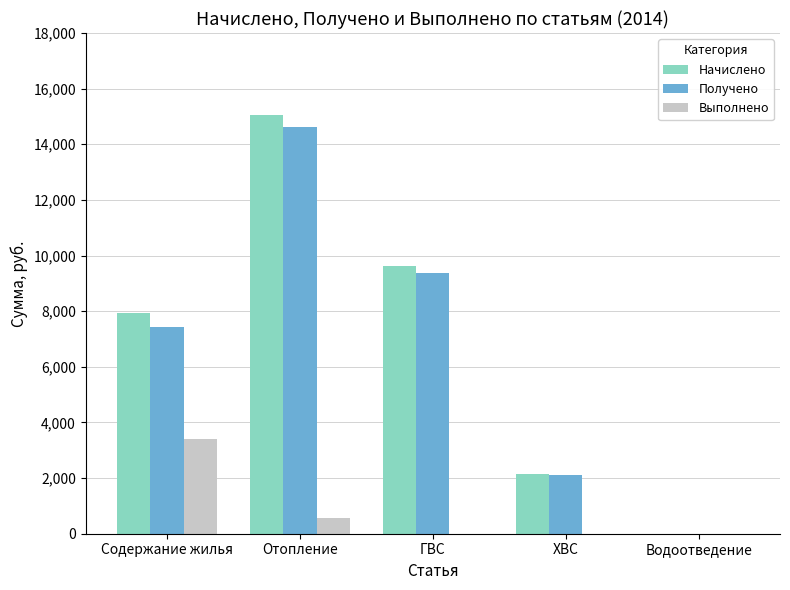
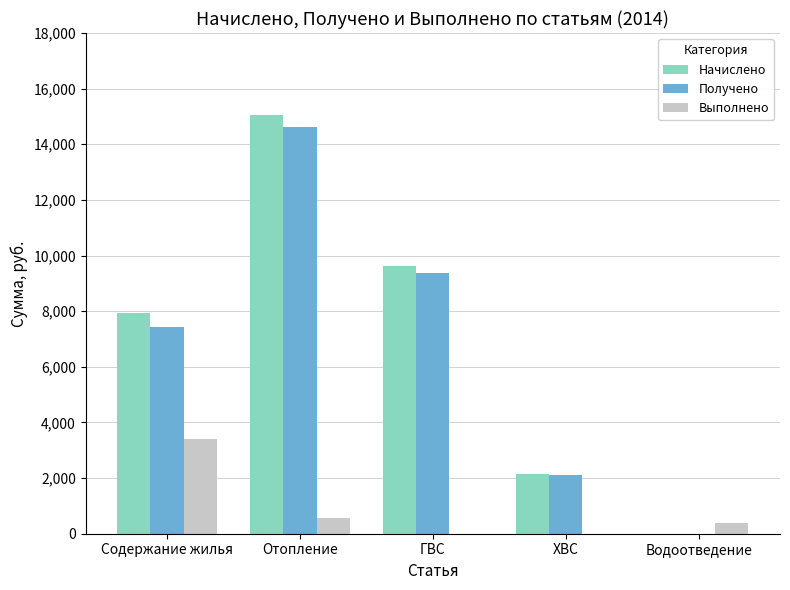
  {
    "Выполнено": {
      "Содержание жилья": "3,400",
      "Отопление": "600",
      "ГВС": "0",
      "ХВС": "0",
-     "Водоотведение": "0"
+     "Водоотведение": "400"
    }
  }
